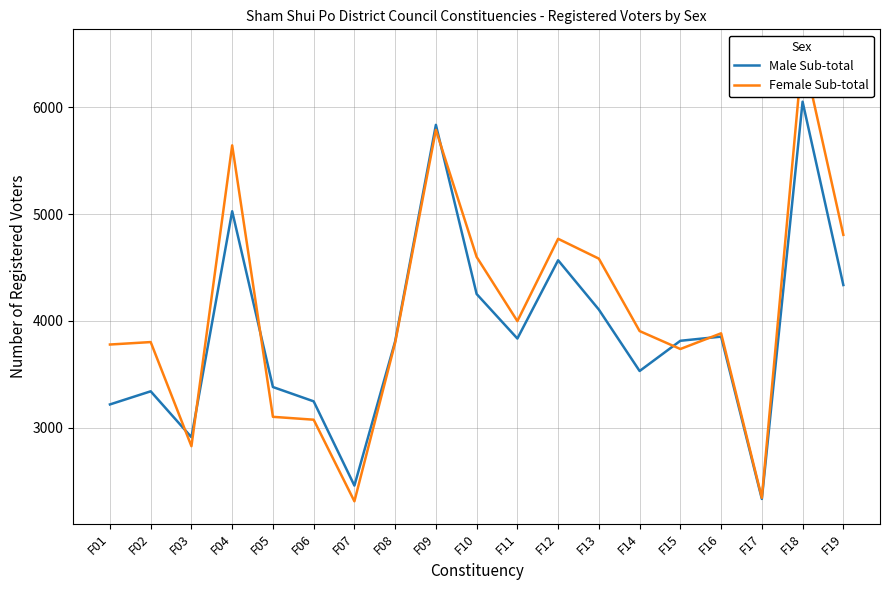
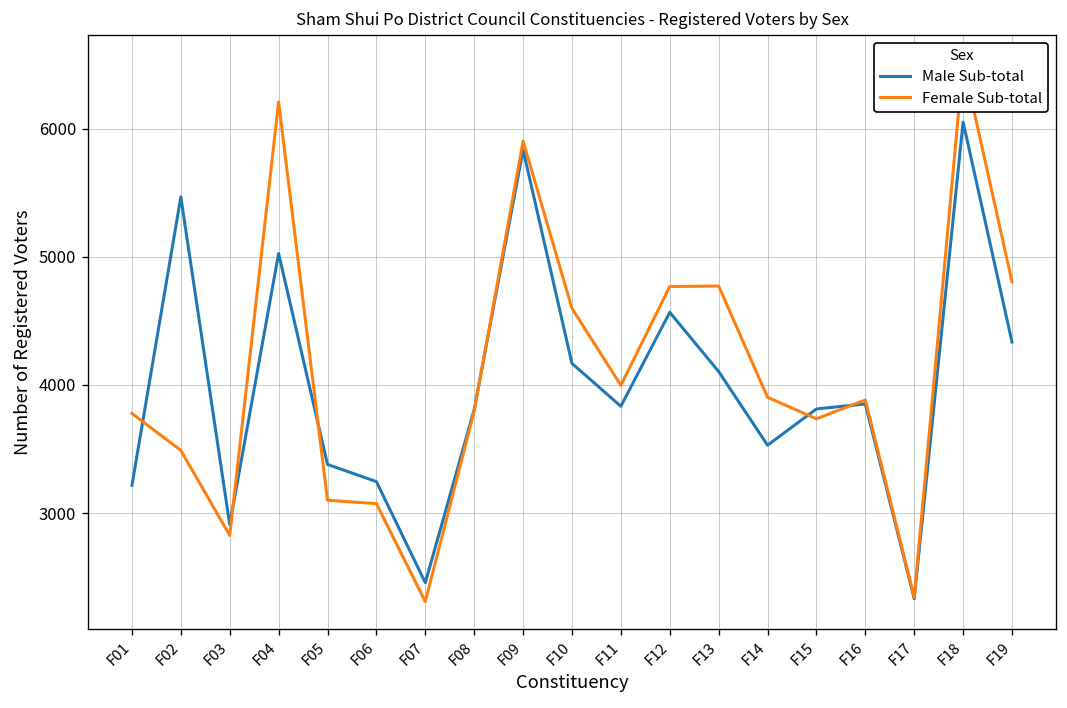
  {
    "Male Sub-total": {
      "F01": 3220,
-     "F02": 3340,
+     "F02": 5470,
      "F03": 2910,
      "F04": 5030,
      "F05": 3380,
      "F06": 3250,
      "F07": 2460,
      "F09": 5840,
-     "F10": 4250,
+     "F10": 4170,
      "F11": 3830,
      "F12": 4570,
      "F13": 4110,
      "F14": 3530,
      "F15": 3810,
      "F16": 3850,
      "F18": 6050,
      "F19": 4340
    },
    "Female Sub-total": {
      "F01": 3780,
-     "F02": 3800,
+     "F02": 3490,
      "F03": 2830,
-     "F04": 5640,
+     "F04": 6210,
      "F05": 3100,
      "F06": 3070,
      "F07": 2310,
-     "F09": 5790,
+     "F09": 5900,
      "F10": 4600,
      "F11": 4000,
      "F12": 4770,
-     "F13": 4580,
+     "F13": 4770,
      "F14": 3900,
      "F15": 3740,
      "F16": 3880,
      "F19": 4810
    }
  }
